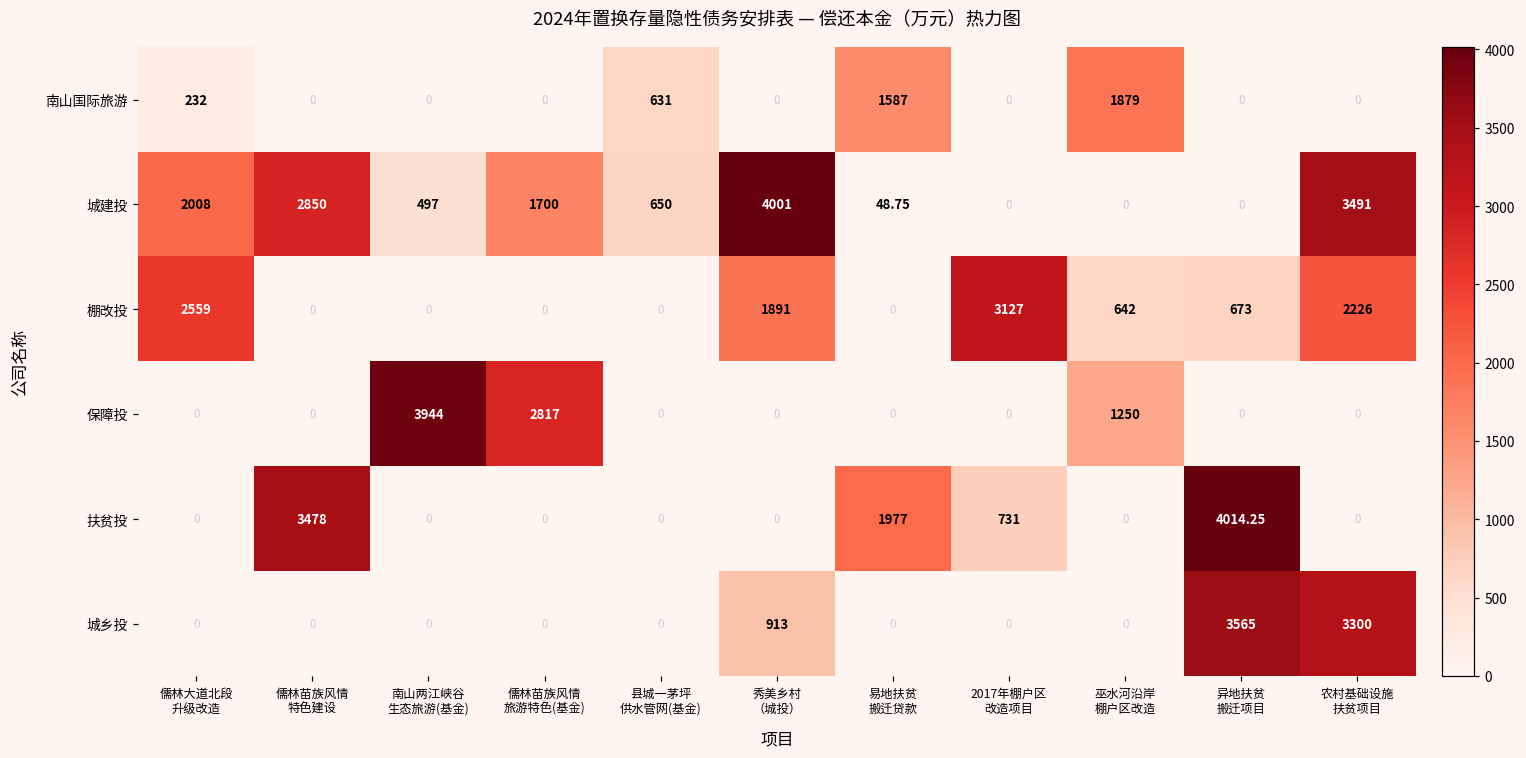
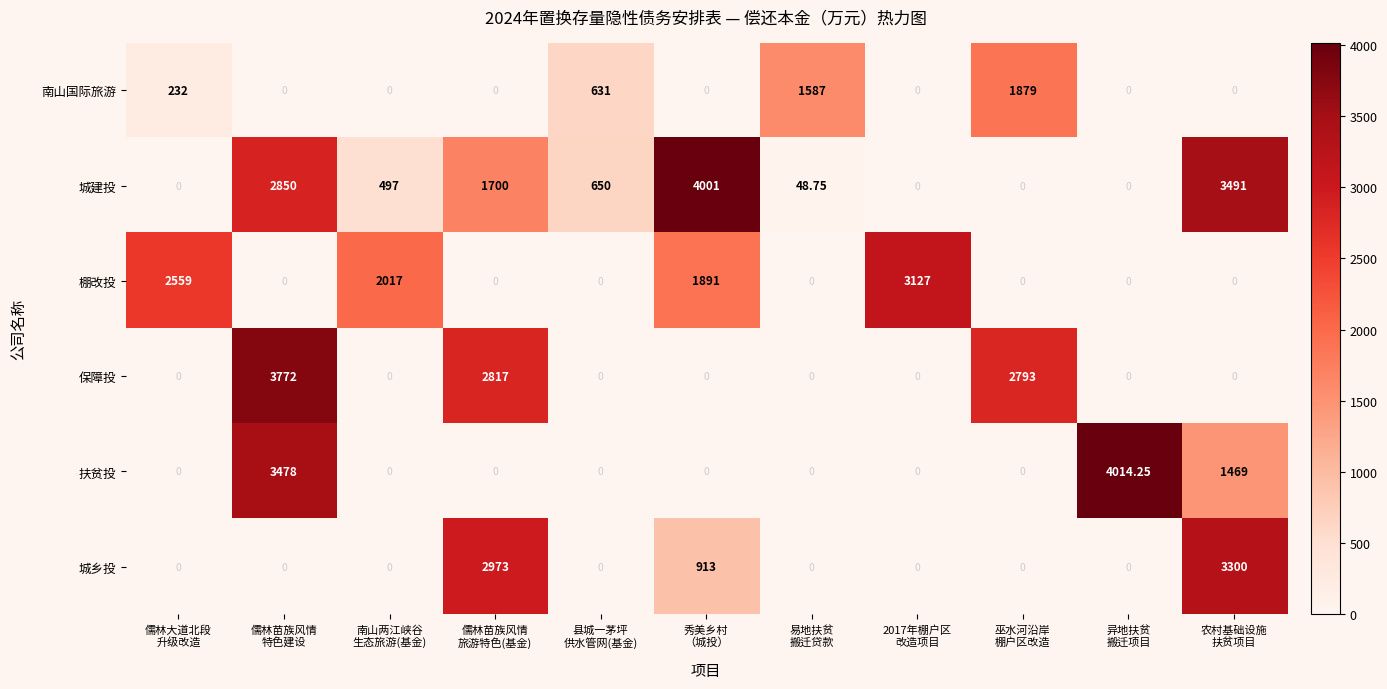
  {
    "南山国际旅游": {
      "儒林大道北段 升级改造": 232,
      "儒林苗族风情 特色建设": 0,
      "南山两江峡谷 生态旅游(基金)": 0,
      "儒林苗族风情 旅游特色(基金)": 0,
      "县城一茅坪 供水管网(基金)": 631,
      "秀美乡村 （城投）": 0,
      "易地扶贫 搬迁贷款": 1587,
      "2017年棚户区 改造项目": 0,
      "巫水河沿岸 棚户区改造": 1879,
      "异地扶贫 搬迁项目": 0,
      "农村基础设施 扶贫项目": 0
    },
    "城建投": {
-     "儒林大道北段 升级改造": 2008,
+     "儒林大道北段 升级改造": 0,
      "儒林苗族风情 特色建设": 2850,
      "南山两江峡谷 生态旅游(基金)": 497,
      "儒林苗族风情 旅游特色(基金)": 1700,
      "县城一茅坪 供水管网(基金)": 650,
      "秀美乡村 （城投）": 4001,
      "易地扶贫 搬迁贷款": 48.75,
      "2017年棚户区 改造项目": 0,
      "巫水河沿岸 棚户区改造": 0,
      "异地扶贫 搬迁项目": 0,
      "农村基础设施 扶贫项目": 3491
    },
    "棚改投": {
      "儒林大道北段 升级改造": 2559,
      "儒林苗族风情 特色建设": 0,
-     "南山两江峡谷 生态旅游(基金)": 0,
+     "南山两江峡谷 生态旅游(基金)": 2017,
      "儒林苗族风情 旅游特色(基金)": 0,
      "县城一茅坪 供水管网(基金)": 0,
      "秀美乡村 （城投）": 1891,
      "易地扶贫 搬迁贷款": 0,
      "2017年棚户区 改造项目": 3127,
-     "巫水河沿岸 棚户区改造": 642,
-     "异地扶贫 搬迁项目": 673,
-     "农村基础设施 扶贫项目": 2226
+     "巫水河沿岸 棚户区改造": 0,
+     "异地扶贫 搬迁项目": 0,
+     "农村基础设施 扶贫项目": 0
    },
    "保障投": {
      "儒林大道北段 升级改造": 0,
-     "儒林苗族风情 特色建设": 0,
-     "南山两江峡谷 生态旅游(基金)": 3944,
+     "儒林苗族风情 特色建设": 3772,
+     "南山两江峡谷 生态旅游(基金)": 0,
      "儒林苗族风情 旅游特色(基金)": 2817,
      "县城一茅坪 供水管网(基金)": 0,
      "秀美乡村 （城投）": 0,
      "易地扶贫 搬迁贷款": 0,
      "2017年棚户区 改造项目": 0,
-     "巫水河沿岸 棚户区改造": 1250,
+     "巫水河沿岸 棚户区改造": 2793,
      "异地扶贫 搬迁项目": 0,
      "农村基础设施 扶贫项目": 0
    },
    "扶贫投": {
      "儒林大道北段 升级改造": 0,
      "儒林苗族风情 特色建设": 3478,
      "南山两江峡谷 生态旅游(基金)": 0,
      "儒林苗族风情 旅游特色(基金)": 0,
      "县城一茅坪 供水管网(基金)": 0,
      "秀美乡村 （城投）": 0,
-     "易地扶贫 搬迁贷款": 1977,
-     "2017年棚户区 改造项目": 731,
+     "易地扶贫 搬迁贷款": 0,
+     "2017年棚户区 改造项目": 0,
      "巫水河沿岸 棚户区改造": 0,
      "异地扶贫 搬迁项目": 4014.25,
-     "农村基础设施 扶贫项目": 0
+     "农村基础设施 扶贫项目": 1469
    },
    "城乡投": {
      "儒林大道北段 升级改造": 0,
      "儒林苗族风情 特色建设": 0,
      "南山两江峡谷 生态旅游(基金)": 0,
-     "儒林苗族风情 旅游特色(基金)": 0,
+     "儒林苗族风情 旅游特色(基金)": 2973,
      "县城一茅坪 供水管网(基金)": 0,
      "秀美乡村 （城投）": 913,
      "易地扶贫 搬迁贷款": 0,
      "2017年棚户区 改造项目": 0,
      "巫水河沿岸 棚户区改造": 0,
-     "异地扶贫 搬迁项目": 3565,
+     "异地扶贫 搬迁项目": 0,
      "农村基础设施 扶贫项目": 3300
    }
  }
